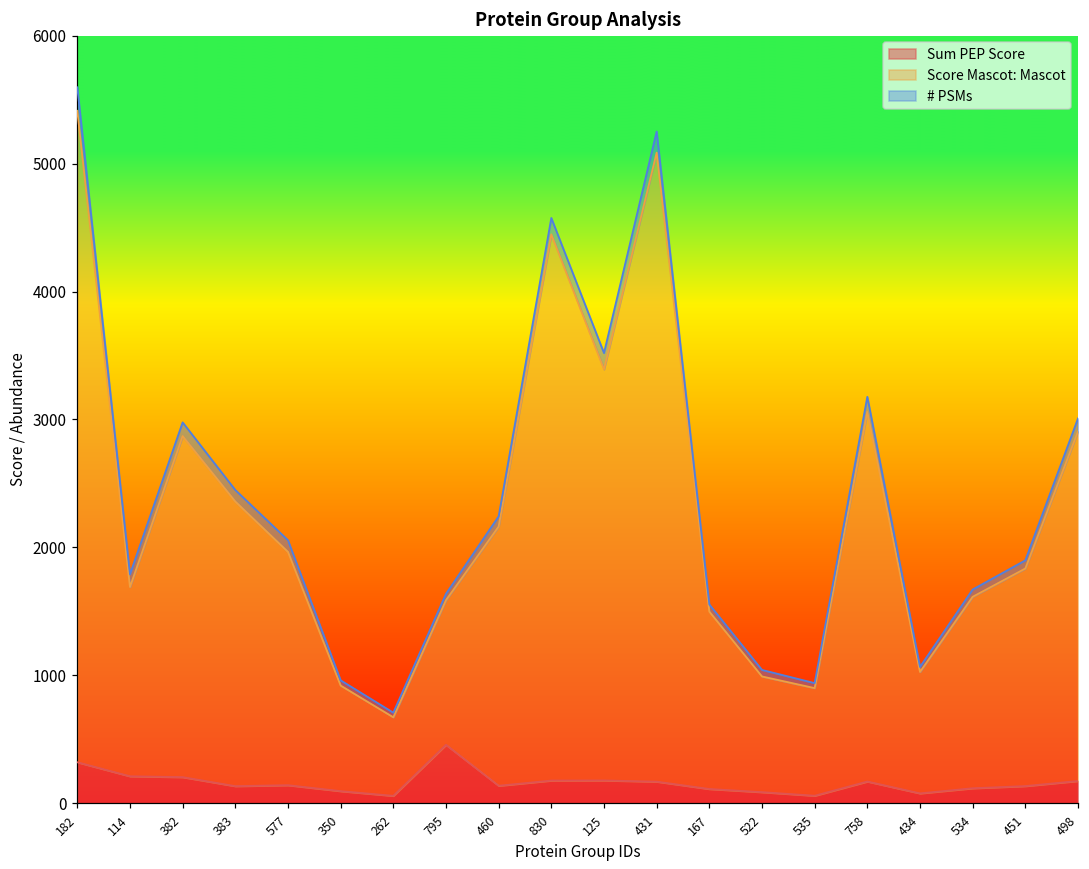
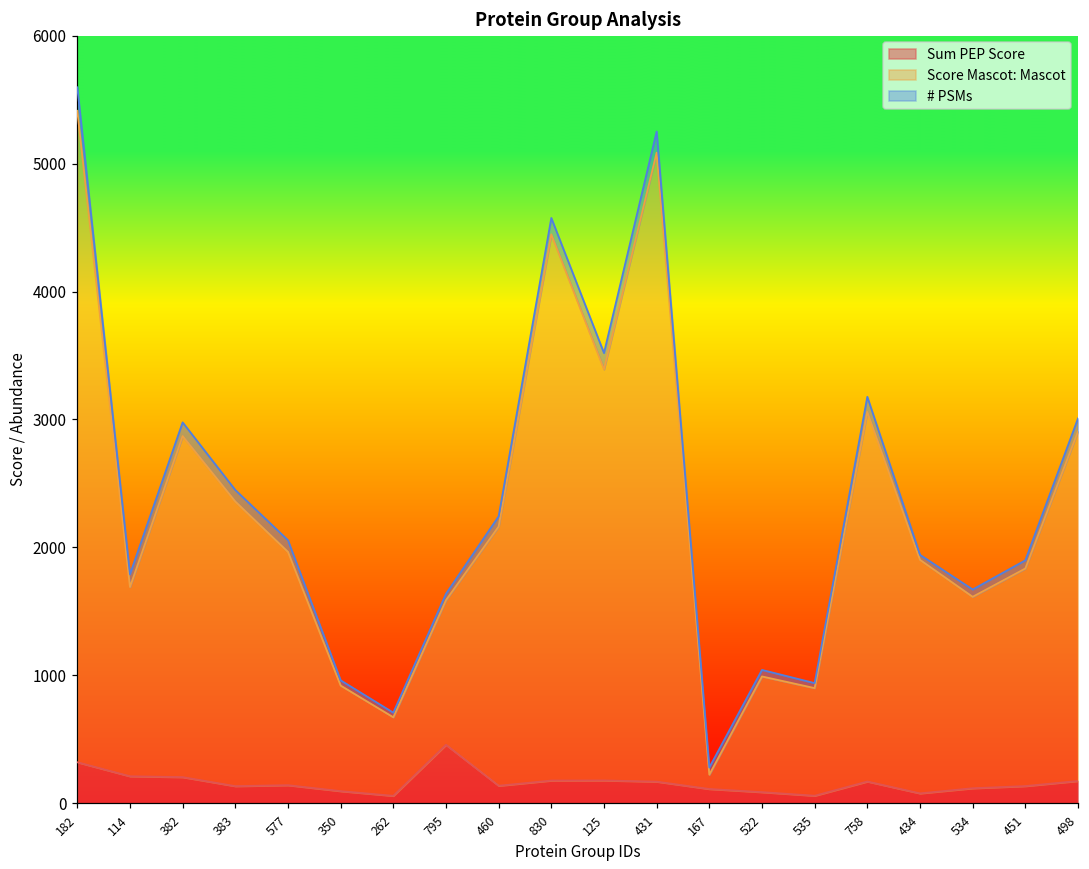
  {
    "Sum PEP Score": {
      "182": 320,
      "114": 210,
      "382": 210,
      "383": 140,
      "577": 140,
      "350": 100,
      "262": 60,
      "795": 460,
      "460": 140,
      "830": 180,
      "125": 180,
      "431": 170,
      "167": 110,
      "522": 90,
      "535": 60,
      "758": 170,
      "434": 80,
      "534": 120,
      "451": 140,
      "498": 180
    },
    "Score Mascot: Mascot": {
      "182": 5090,
      "114": 1480,
      "382": 2670,
      "383": 2220,
      "577": 1820,
      "350": 830,
      "262": 610,
      "795": 1130,
      "460": 2020,
      "830": 4270,
      "125": 3210,
      "431": 4920,
-     "167": 1390,
+     "167": 110,
      "522": 900,
      "535": 840,
      "758": 2890,
-     "434": 950,
+     "434": 1830,
      "534": 1500,
      "451": 1700,
      "498": 2730
    },
    "# PSMs": {
      "182": 180,
      "114": 100,
      "382": 110,
      "383": 90,
      "577": 90,
      "350": 40,
      "262": 40,
      "795": 50,
      "460": 80,
      "830": 130,
      "125": 130,
      "431": 170,
      "167": 60,
      "522": 50,
      "535": 40,
      "758": 120,
      "434": 40,
      "534": 60,
      "451": 60,
      "498": 100
    }
  }
